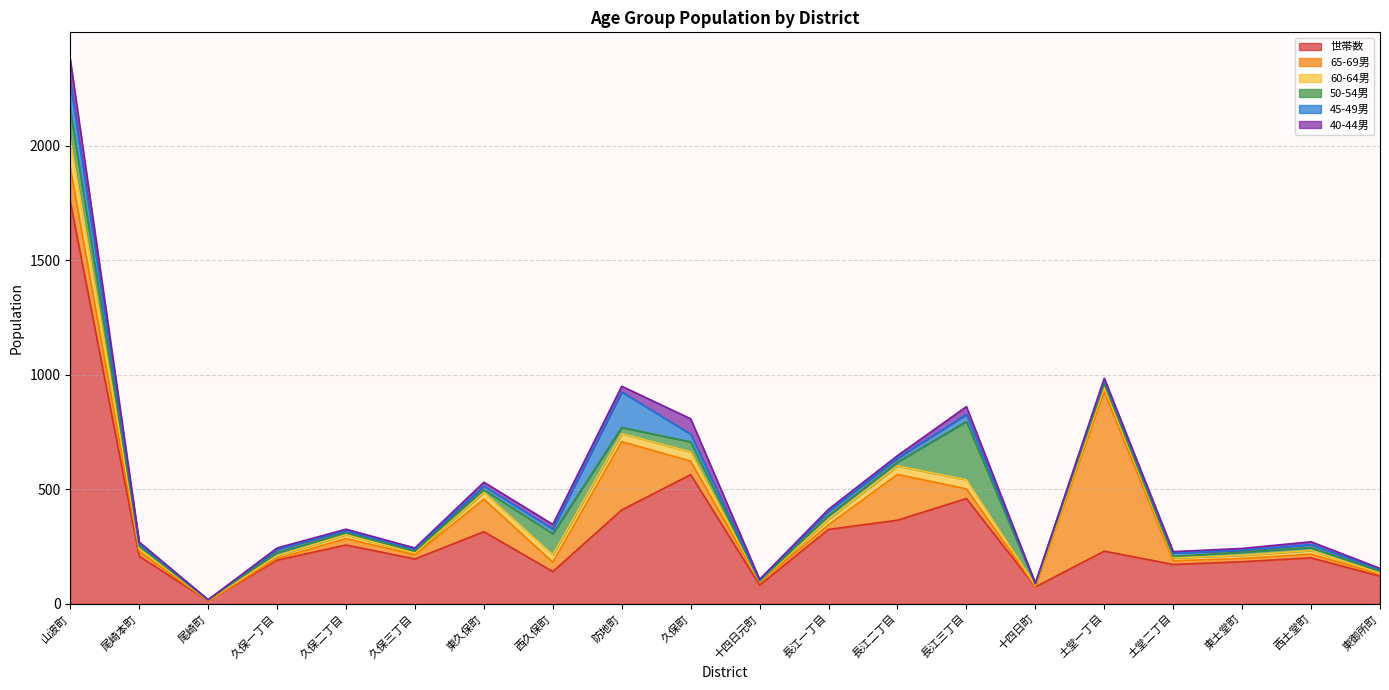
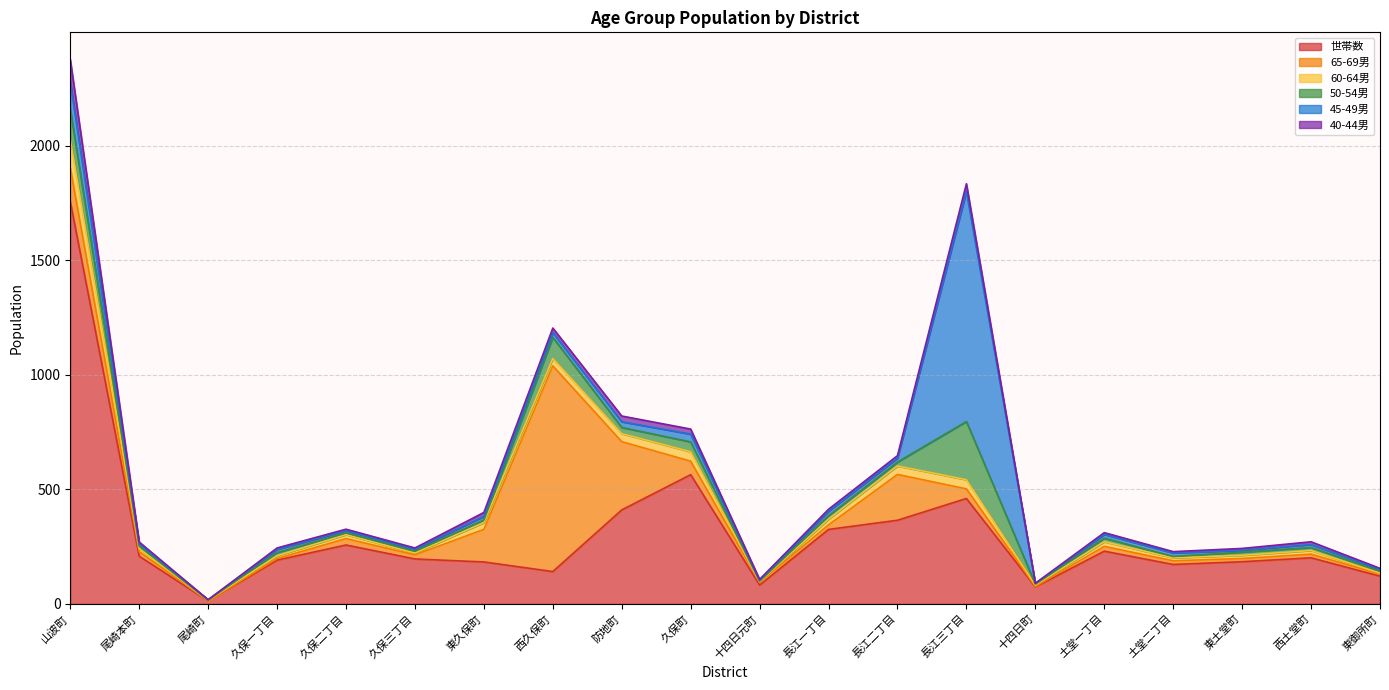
  {
    "世帯数": {
      "山波町": 1760,
      "尾崎本町": 210,
      "久保二丁目": 260,
      "久保三丁目": 200,
-     "東久保町": 320,
+     "東久保町": 180,
      "西久保町": 140,
      "防地町": 410,
      "久保町": 560,
      "十四日元町": 80,
      "長江一丁目": 330,
      "長江二丁目": 370,
      "長江三丁目": 460,
      "土堂一丁目": 230,
      "土堂二丁目": 170,
      "東土堂町": 180,
      "西土堂町": 200
    },
    "65-69男": {
      "山波町": 150,
      "尾崎本町": 20,
      "久保二丁目": 30,
      "東久保町": 140,
-     "西久保町": 40,
+     "西久保町": 900,
      "防地町": 300,
      "久保町": 60,
      "長江一丁目": 20,
      "長江二丁目": 200,
      "長江三丁目": 40,
-     "土堂一丁目": 700,
+     "土堂一丁目": 20,
      "土堂二丁目": 20,
      "東土堂町": 10,
      "西土堂町": 20
    },
    "60-64男": {
      "山波町": 130,
      "久保一丁目": 10,
      "西久保町": 30,
      "防地町": 40,
      "久保町": 40,
      "長江一丁目": 30,
      "長江二丁目": 40,
      "長江三丁目": 40,
      "土堂一丁目": 20,
      "東土堂町": 10,
      "西土堂町": 20
    },
    "50-54男": {
      "山波町": 130,
      "久保一丁目": 10,
      "西久保町": 90,
      "防地町": 30,
      "久保町": 40,
      "長江一丁目": 20,
      "長江二丁目": 20,
      "長江三丁目": 250,
      "土堂一丁目": 20,
      "西土堂町": 10
    },
    "45-49男": {
      "山波町": 120,
      "東久保町": 20,
      "西久保町": 20,
-     "防地町": 160,
+     "防地町": 30,
      "久保町": 30,
      "長江二丁目": 20,
-     "長江三丁目": 30,
+     "長江三丁目": 1000,
      "西土堂町": 10
    },
    "40-44男": {
      "山波町": 100,
      "東久保町": 20,
      "西久保町": 20,
      "防地町": 30,
-     "久保町": 70,
+     "久保町": 20,
      "長江二丁目": 10,
      "長江三丁目": 30,
      "西土堂町": 10
    }
  }
